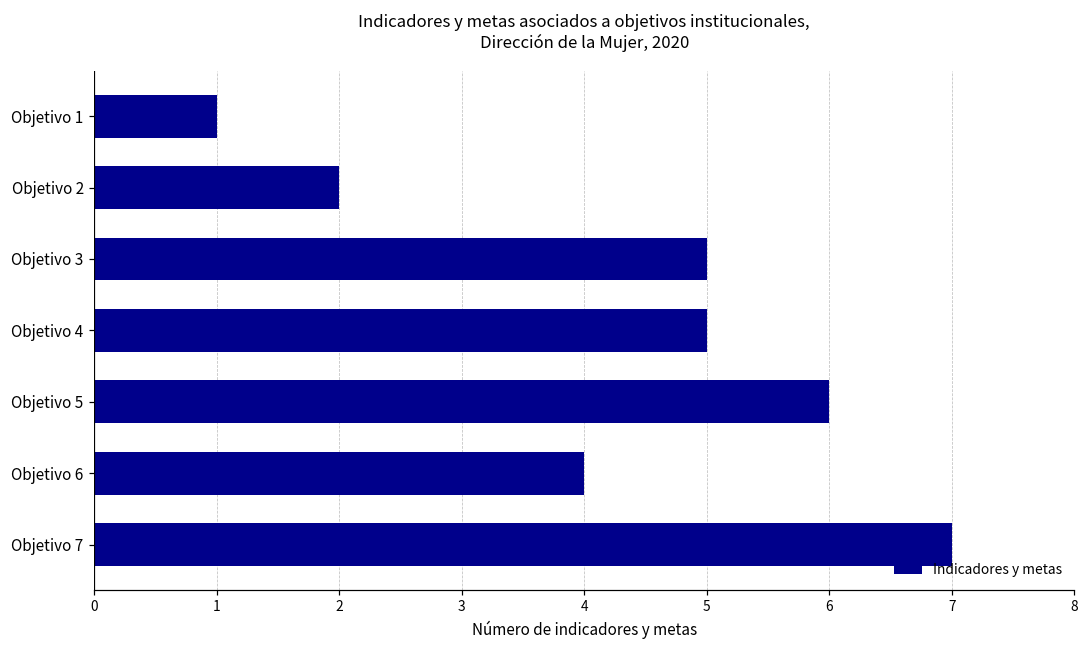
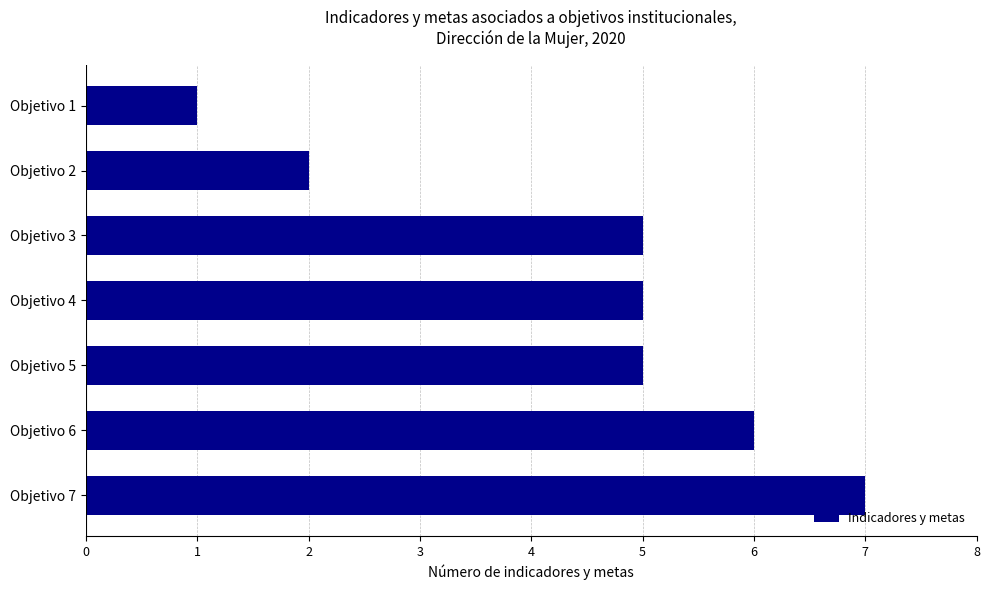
  {
    "Objetivo 1": 1,
    "Objetivo 2": 2,
    "Objetivo 3": 5,
    "Objetivo 4": 5,
-   "Objetivo 5": 6,
-   "Objetivo 6": 4,
+   "Objetivo 5": 5,
+   "Objetivo 6": 6,
    "Objetivo 7": 7
  }
